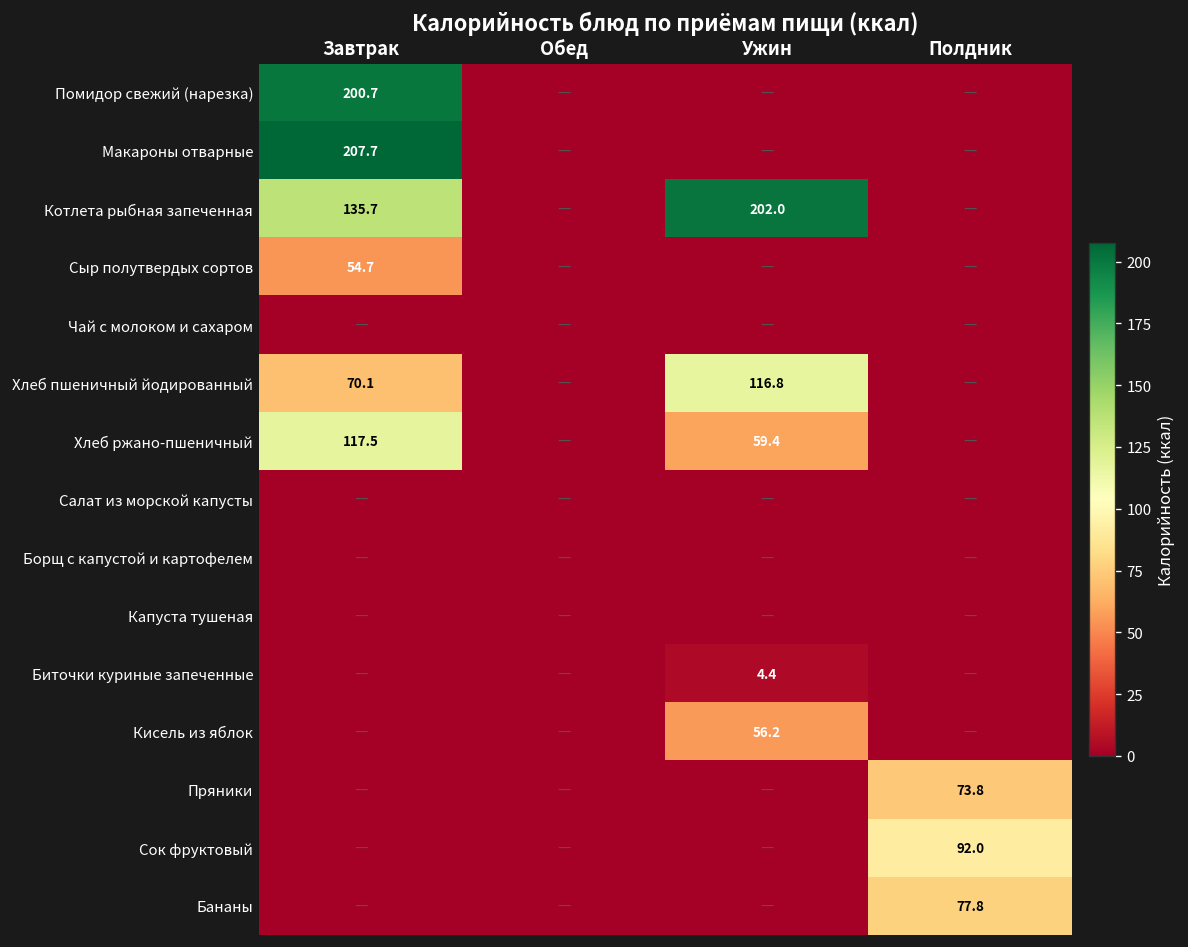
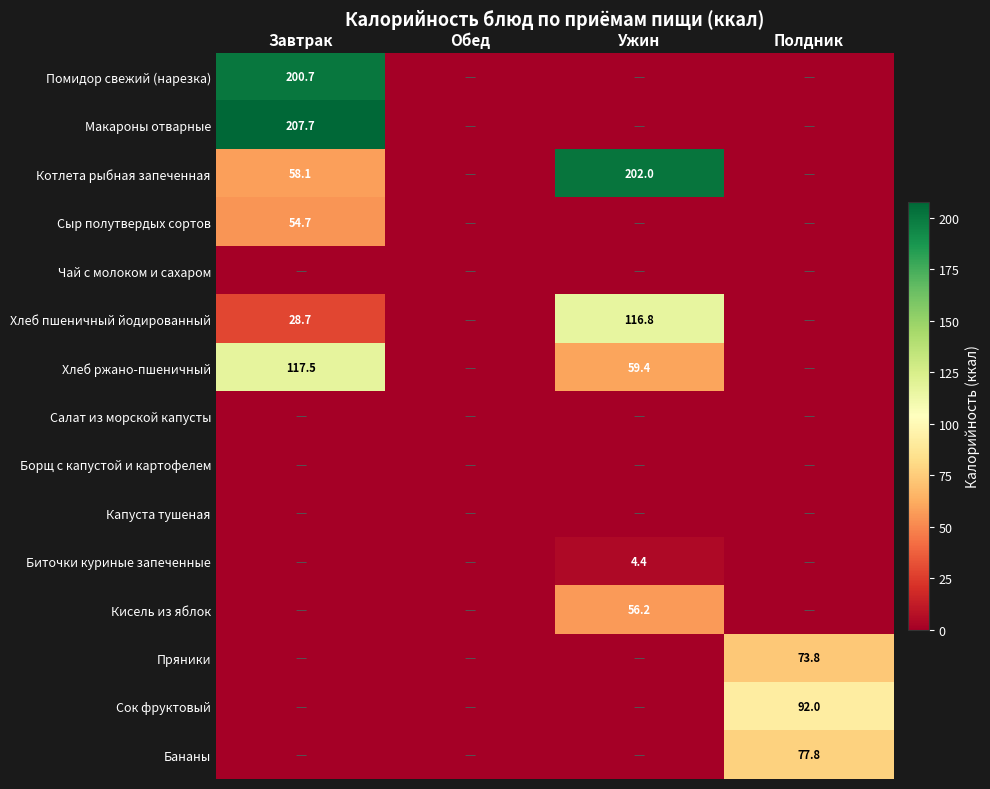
  {
    "Помидор свежий (нарезка)": {
      "Завтрак": 200.7
    },
    "Макароны отварные": {
      "Завтрак": 207.7
    },
    "Котлета рыбная запеченная": {
-     "Завтрак": 135.7,
+     "Завтрак": 58.1,
      "Ужин": 202.0
    },
    "Сыр полутвердых сортов": {
      "Завтрак": 54.7
    },
    "Хлеб пшеничный йодированный": {
-     "Завтрак": 70.1,
+     "Завтрак": 28.7,
      "Ужин": 116.8
    },
    "Хлеб ржано-пшеничный": {
      "Завтрак": 117.5,
      "Ужин": 59.4
    },
    "Биточки куриные запеченные": {
      "Ужин": 4.4
    },
    "Кисель из яблок": {
      "Ужин": 56.2
    },
    "Пряники": {
      "Полдник": 73.8
    },
    "Сок фруктовый": {
      "Полдник": 92.0
    },
    "Бананы": {
      "Полдник": 77.8
    }
  }
